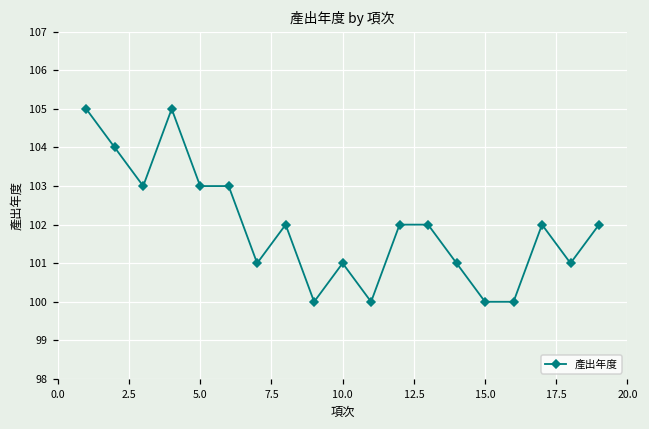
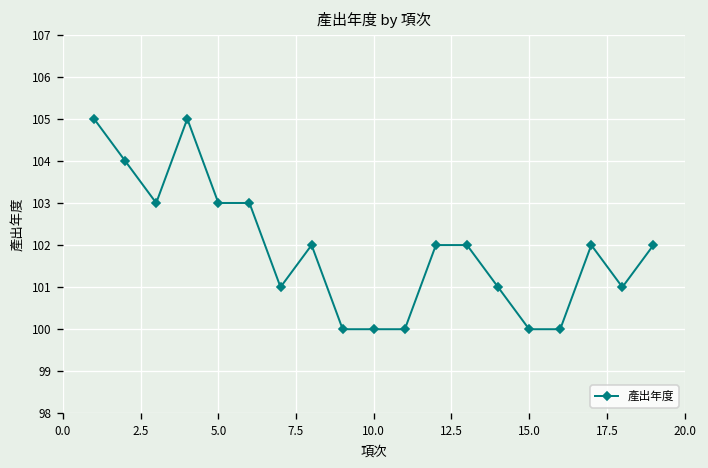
  {
    "5.0": 103,
-   "10.0": 101,
+   "10.0": 100,
    "15.0": 100
  }
